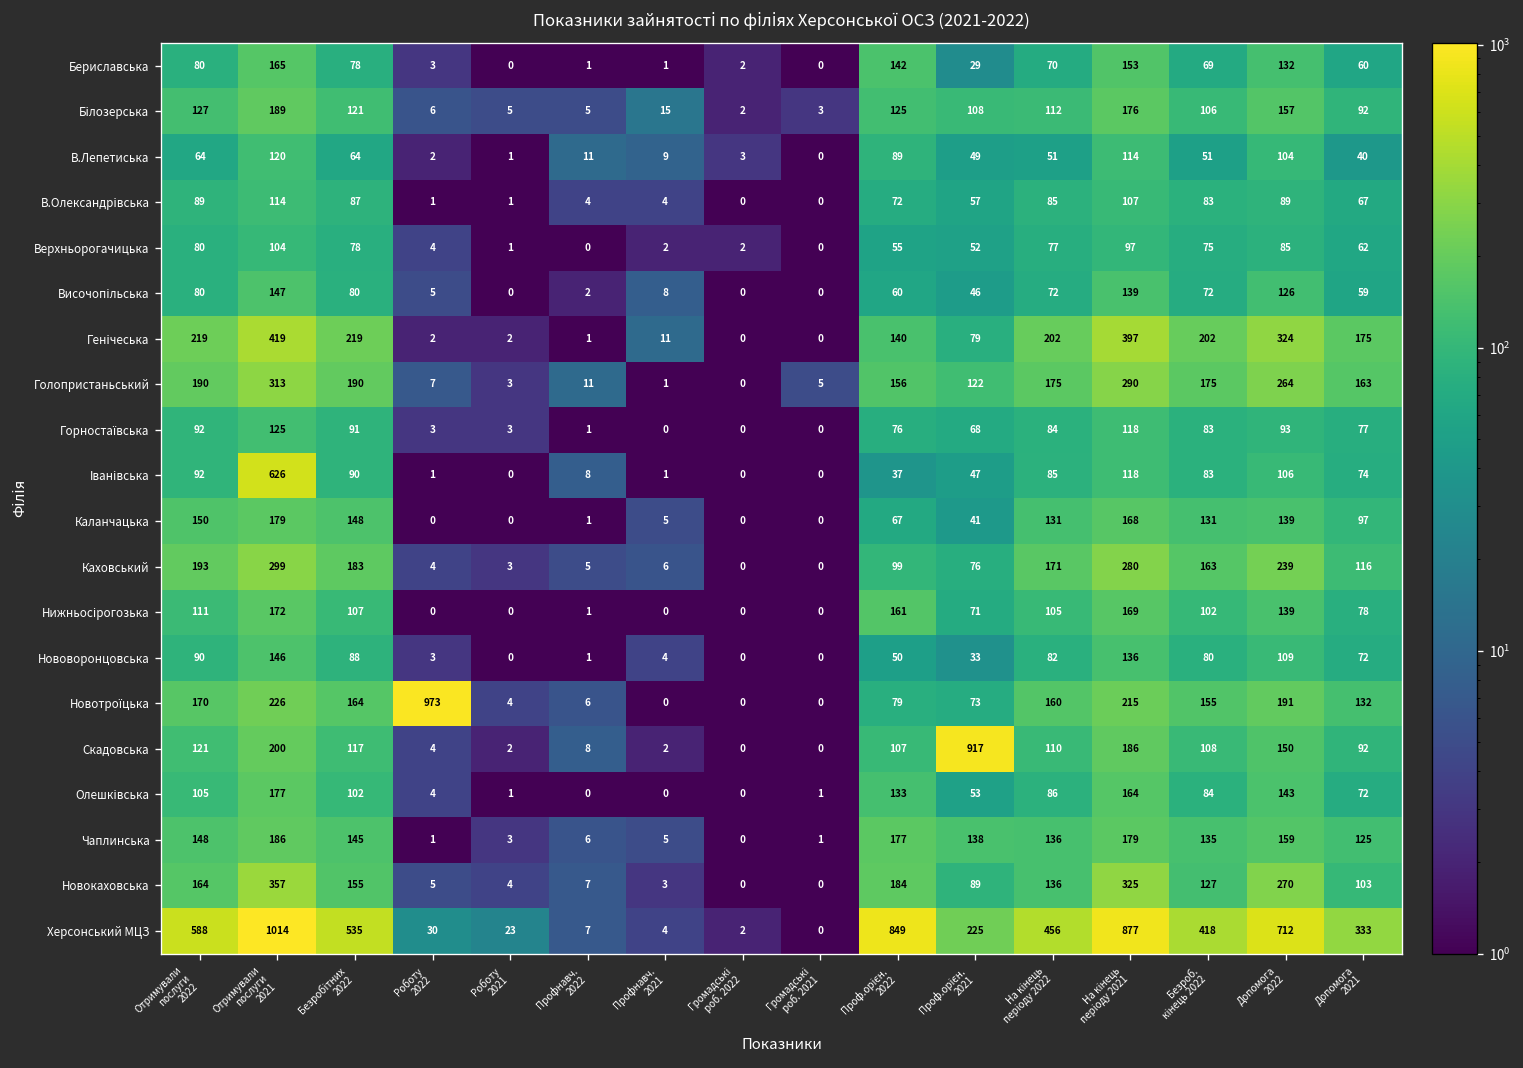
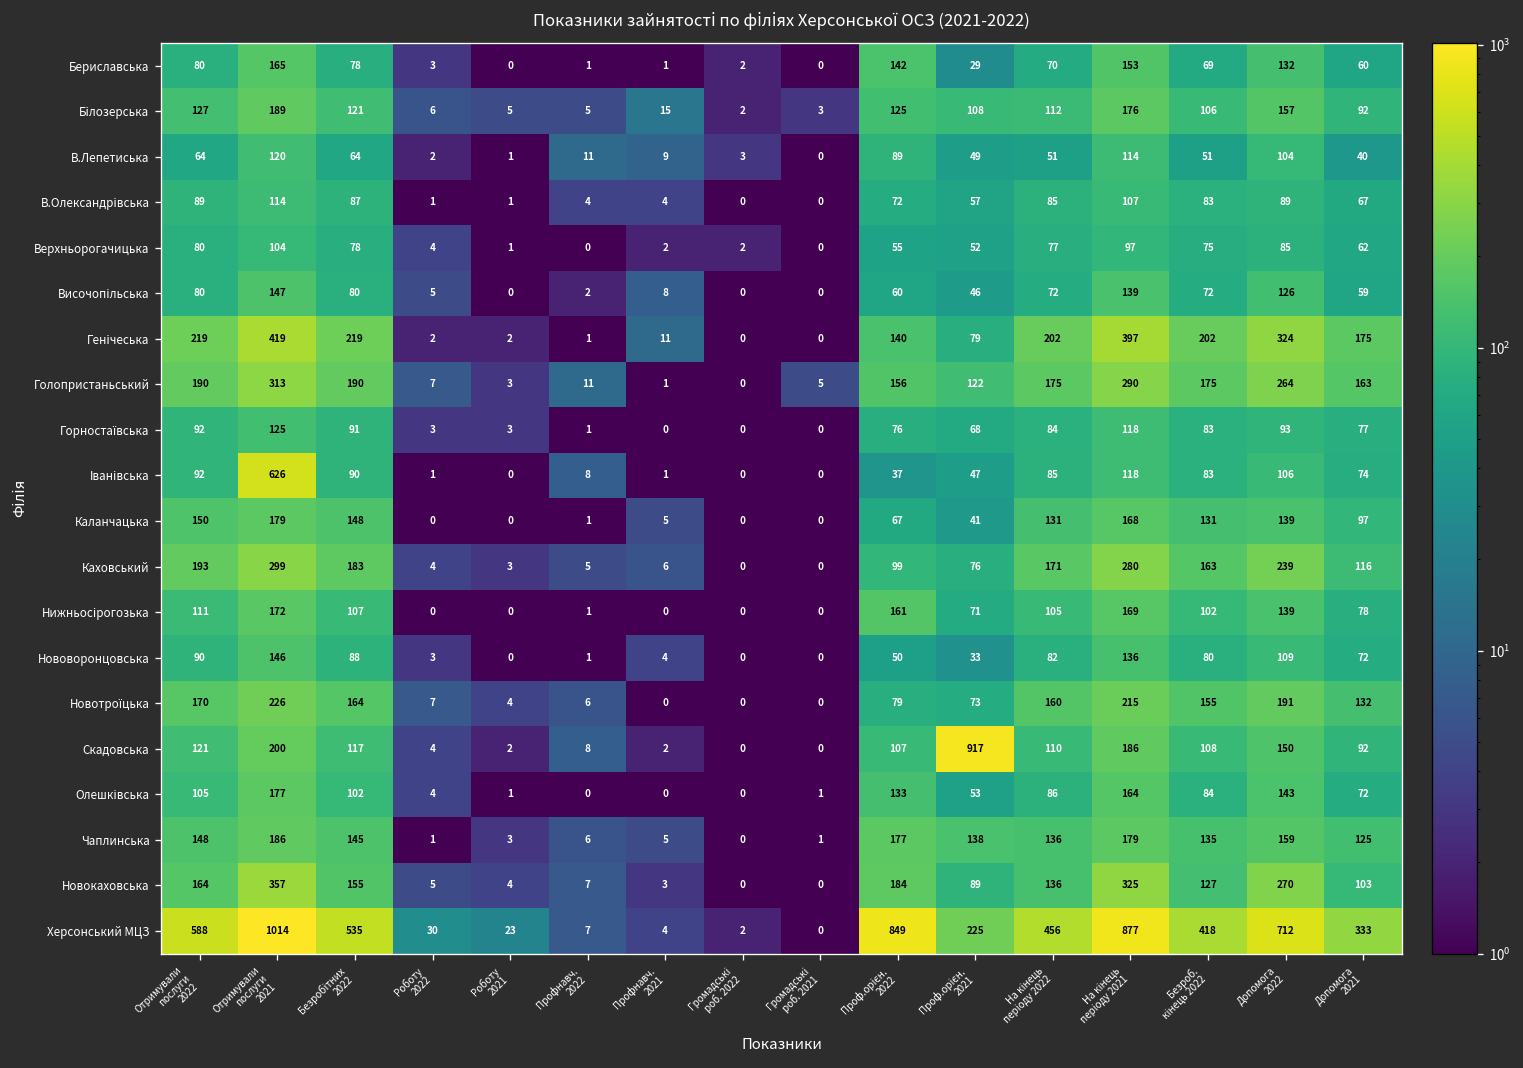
  {
    "Новотроїцька": {
      "Отримували послуги 2022": 170,
      "Отримували послуги 2021": 226,
      "Безробітних 2022": 164,
-     "Роботу 2022": 973,
+     "Роботу 2022": 7,
      "Роботу 2021": 4,
      "Профнавч. 2022": 6,
      "Профнавч. 2021": 0,
      "Громадські роб. 2022": 0,
      "Громадські роб. 2021": 0,
      "Проф.орієн. 2022": 79,
      "Проф.орієн. 2021": 73,
      "На кінець періоду 2022": 160,
      "На кінець періоду 2021": 215,
      "Безроб. кінець 2022": 155,
      "Допомога 2022": 191,
      "Допомога 2021": 132
    }
  }
